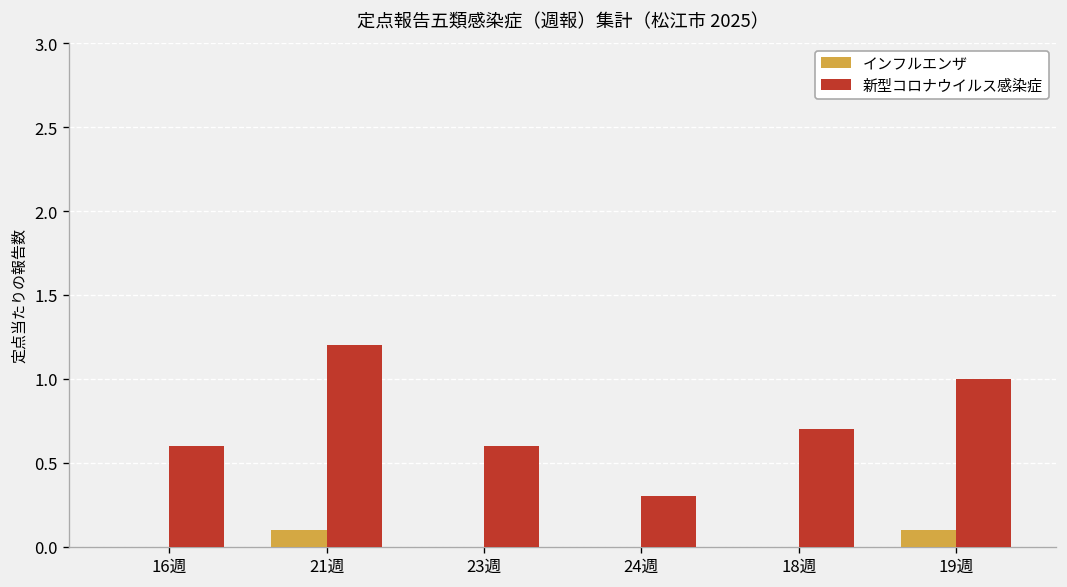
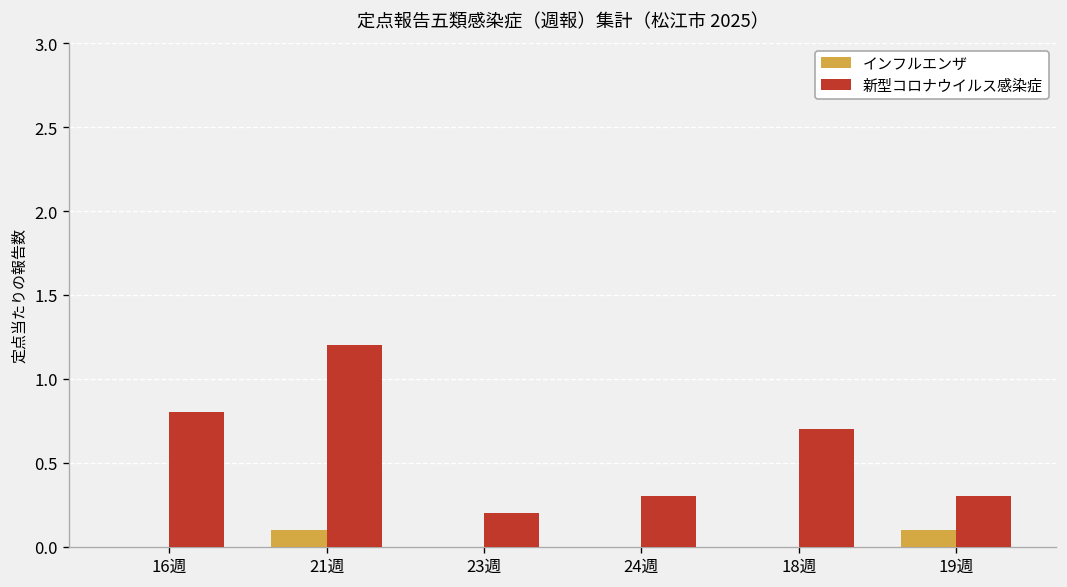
  {
    "インフルエンザ": {
      "16週": 0.0,
      "21週": 0.1,
      "23週": 0.0,
      "24週": 0.0,
      "18週": 0.0,
      "19週": 0.1
    },
    "新型コロナウイルス感染症": {
-     "16週": 0.6,
+     "16週": 0.8,
      "21週": 1.2,
-     "23週": 0.6,
+     "23週": 0.2,
      "24週": 0.3,
      "18週": 0.7,
-     "19週": 1.0
+     "19週": 0.3
    }
  }
